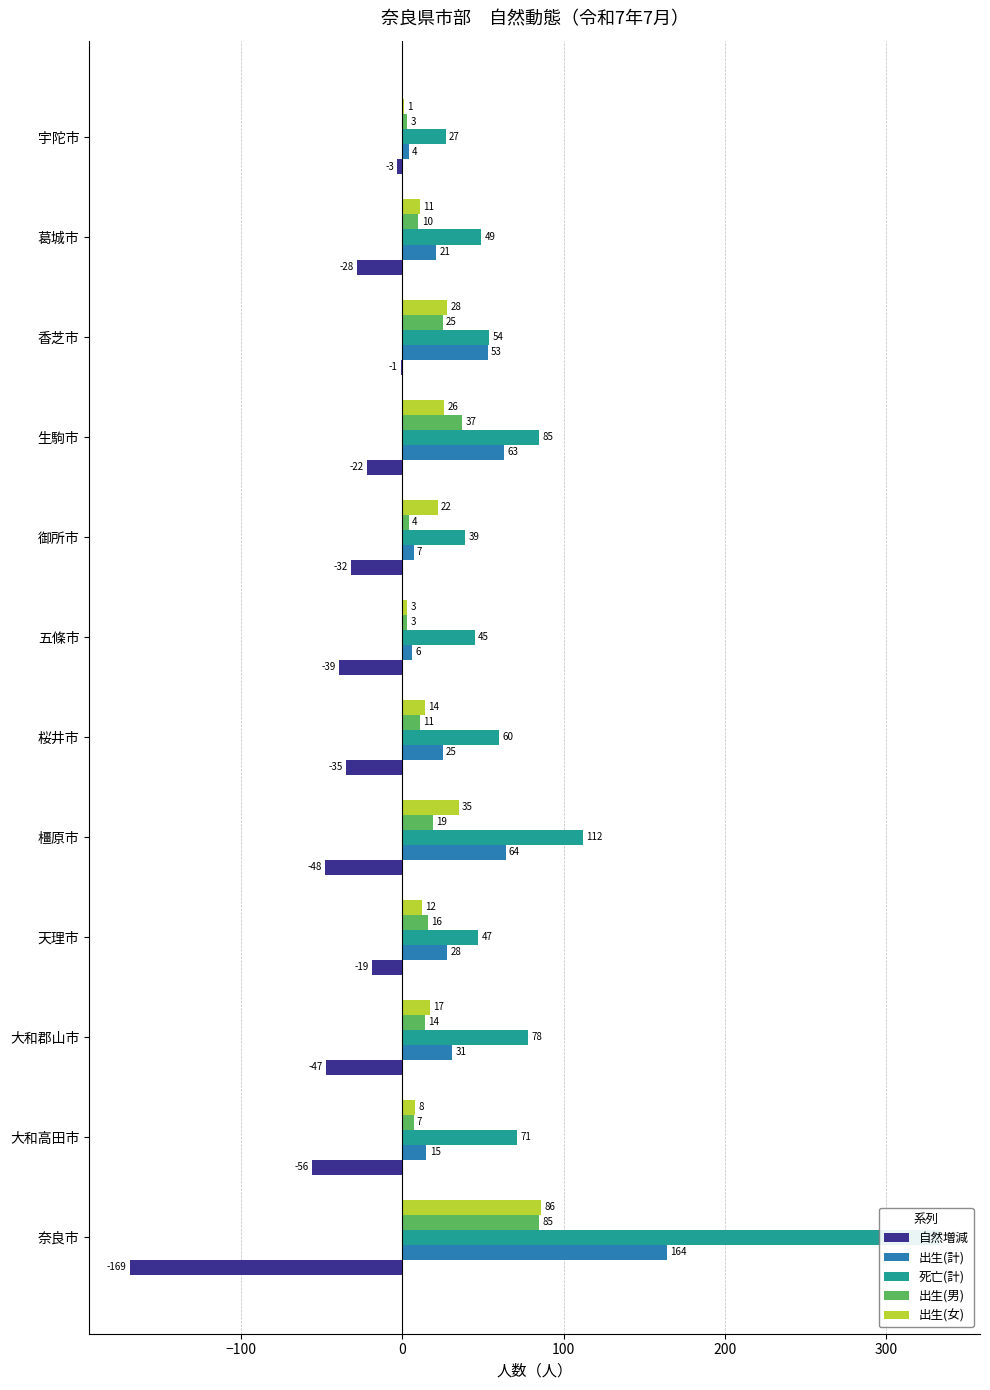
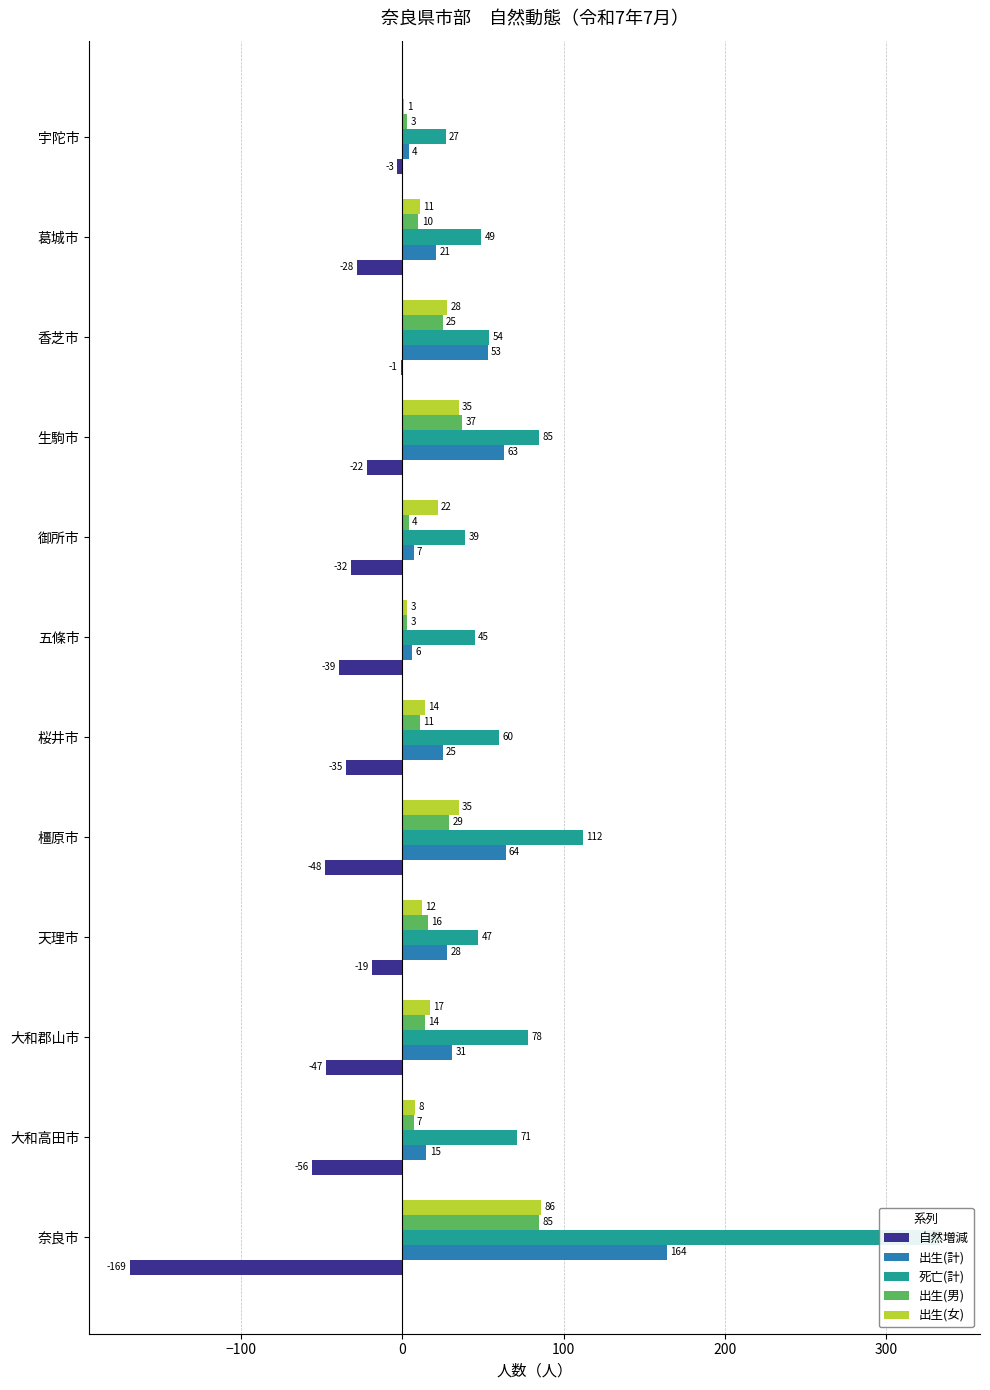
  {
    "自然増減": {
      "宇陀市": -3,
      "葛城市": -28,
      "香芝市": -1,
      "生駒市": -22,
      "御所市": -32,
      "五條市": -39,
      "桜井市": -35,
      "橿原市": -48,
      "天理市": -19,
      "大和郡山市": -47,
      "大和高田市": -56,
      "奈良市": -169
    },
    "出生(男)": {
      "宇陀市": 3,
      "葛城市": 10,
      "香芝市": 25,
      "生駒市": 37,
      "御所市": 4,
      "五條市": 3,
      "桜井市": 11,
-     "橿原市": 19,
+     "橿原市": 29,
      "天理市": 16,
      "大和郡山市": 14,
      "大和高田市": 7,
      "奈良市": 85
    },
    "出生(女)": {
      "宇陀市": 1,
      "葛城市": 11,
      "香芝市": 28,
-     "生駒市": 26,
+     "生駒市": 35,
      "御所市": 22,
      "五條市": 3,
      "桜井市": 14,
      "橿原市": 35,
      "天理市": 12,
      "大和郡山市": 17,
      "大和高田市": 8,
      "奈良市": 86
    }
  }
